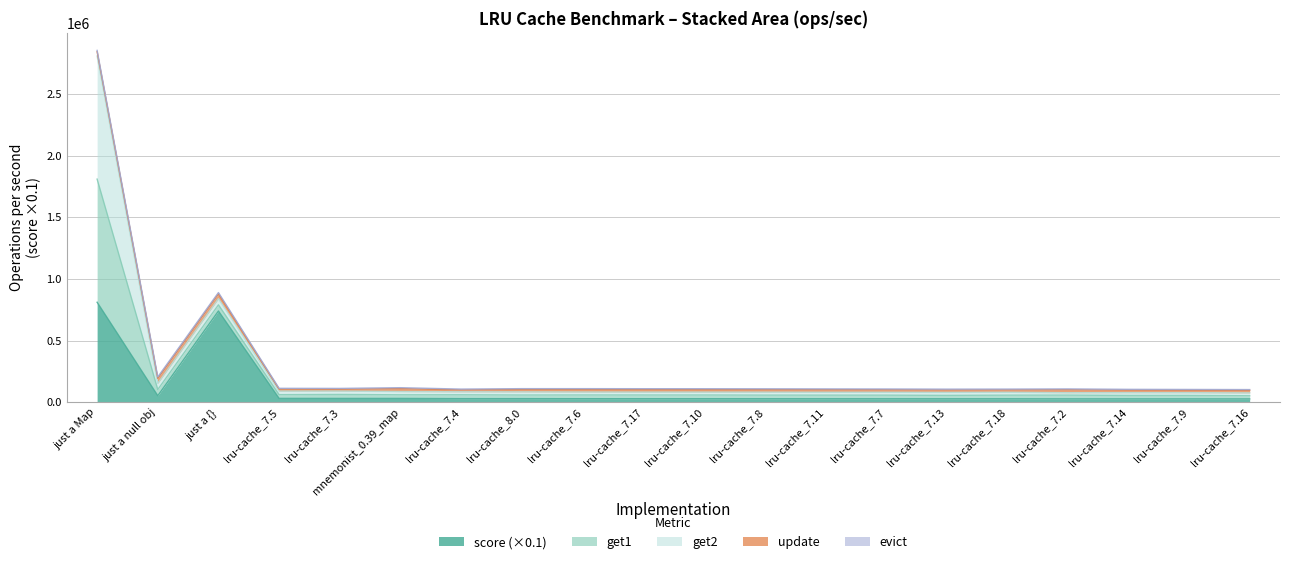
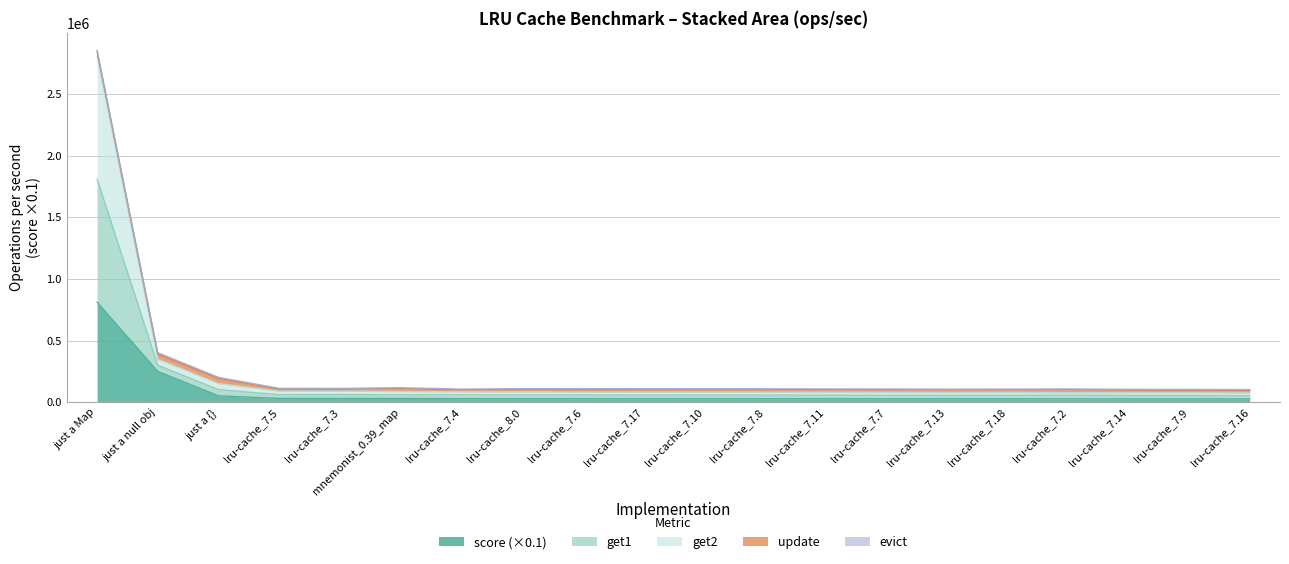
  {
    "score (×0.1)": {
      "just a Map": 810000,
-     "just a null obj": 50000,
-     "just a {}": 740000,
+     "just a null obj": 250000,
+     "just a {}": 50000,
      "lru-cache_7.5": 30000,
      "lru-cache_7.3": 30000,
      "mnemonist_0.39_map": 30000,
      "lru-cache_7.4": 30000,
      "lru-cache_8.0": 30000,
      "lru-cache_7.6": 30000,
      "lru-cache_7.17": 30000,
      "lru-cache_7.10": 30000,
      "lru-cache_7.8": 30000,
      "lru-cache_7.11": 30000,
      "lru-cache_7.7": 30000,
      "lru-cache_7.13": 30000,
      "lru-cache_7.18": 30000,
      "lru-cache_7.2": 30000,
      "lru-cache_7.14": 30000,
      "lru-cache_7.9": 30000,
      "lru-cache_7.16": 30000
    }
  }
